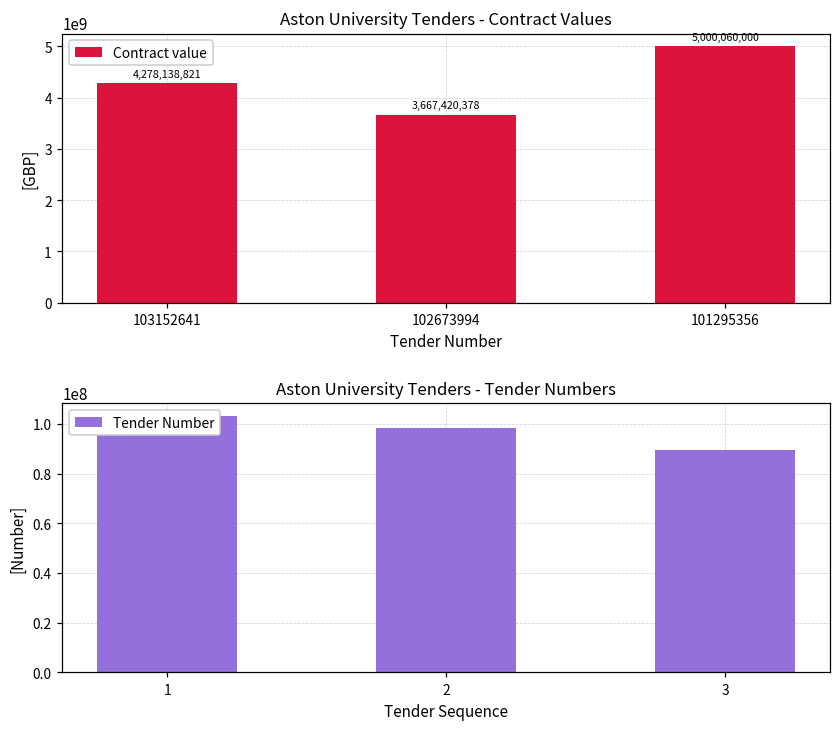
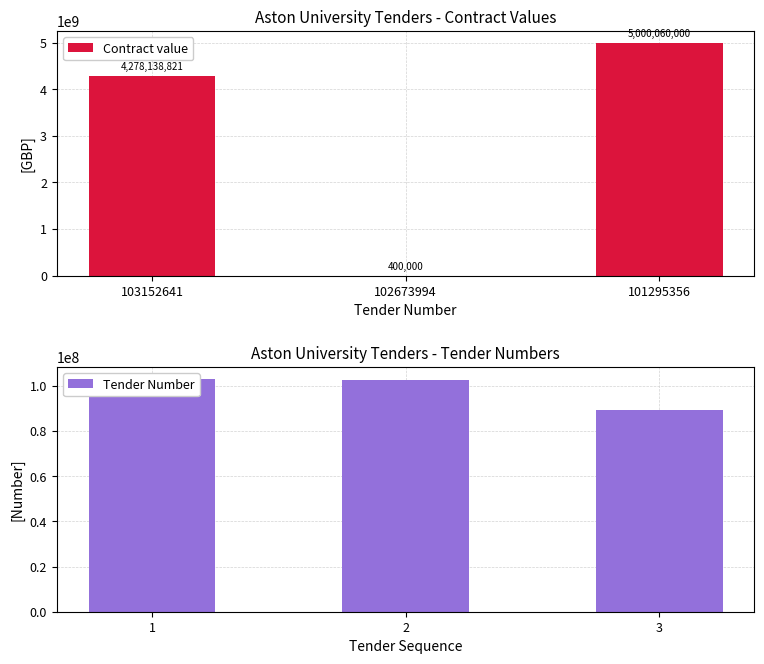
  {
    "Aston University Tenders - Contract Values": {
      "103152641": "4,278,138,821",
-     "102673994": "3,667,420,378",
+     "102673994": "400,000",
      "101295356": "5,000,060,000"
    },
    "Aston University Tenders - Tender Numbers": {
-     "2": "99000000",
+     "2": "103000000",
      "3": "89000000"
    }
  }
